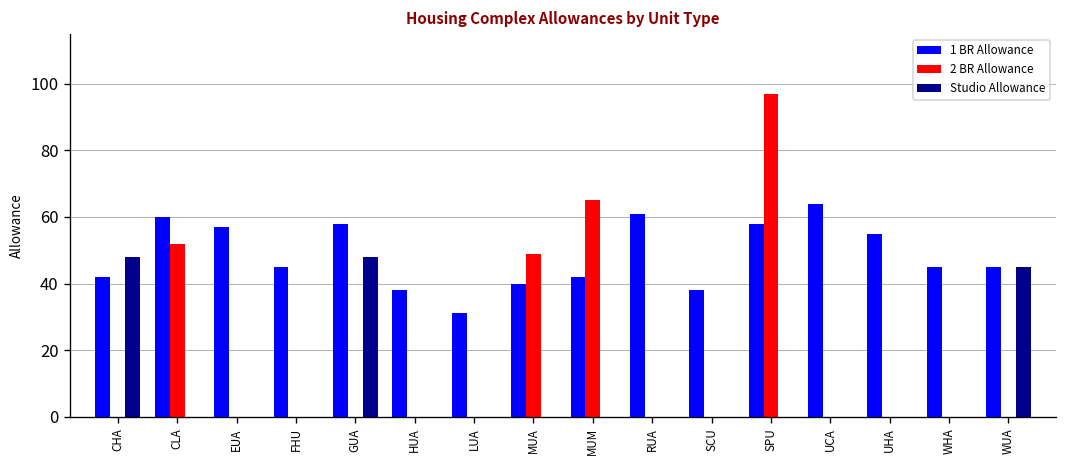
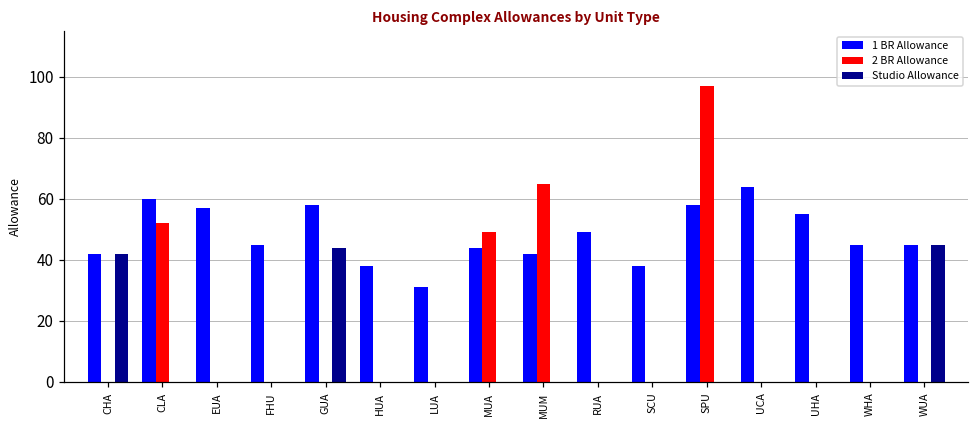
  {
    "1 BR Allowance": {
      "CHA": 42,
      "CLA": 60,
      "EUA": 57,
      "FHU": 45,
      "GUA": 58,
      "HUA": 38,
      "LUA": 31,
-     "MUA": 40,
+     "MUA": 44,
      "MUM": 42,
-     "RUA": 61,
+     "RUA": 49,
      "SCU": 38,
      "SPU": 58,
      "UCA": 64,
      "UHA": 55,
      "WHA": 45,
      "WUA": 45
    },
    "2 BR Allowance": {
      "CHA": 0,
      "CLA": 52,
      "EUA": 0,
      "FHU": 0,
      "GUA": 0,
      "HUA": 0,
      "LUA": 0,
      "MUA": 49,
      "MUM": 65,
      "RUA": 0,
      "SCU": 0,
      "SPU": 97,
      "UCA": 0,
      "UHA": 0,
      "WHA": 0,
      "WUA": 0
    },
    "Studio Allowance": {
-     "CHA": 48,
+     "CHA": 42,
      "CLA": 0,
      "EUA": 0,
      "FHU": 0,
-     "GUA": 48,
+     "GUA": 44,
      "HUA": 0,
      "LUA": 0,
      "MUA": 0,
      "MUM": 0,
      "RUA": 0,
      "SCU": 0,
      "SPU": 0,
      "UCA": 0,
      "UHA": 0,
      "WHA": 0,
      "WUA": 45
    }
  }
